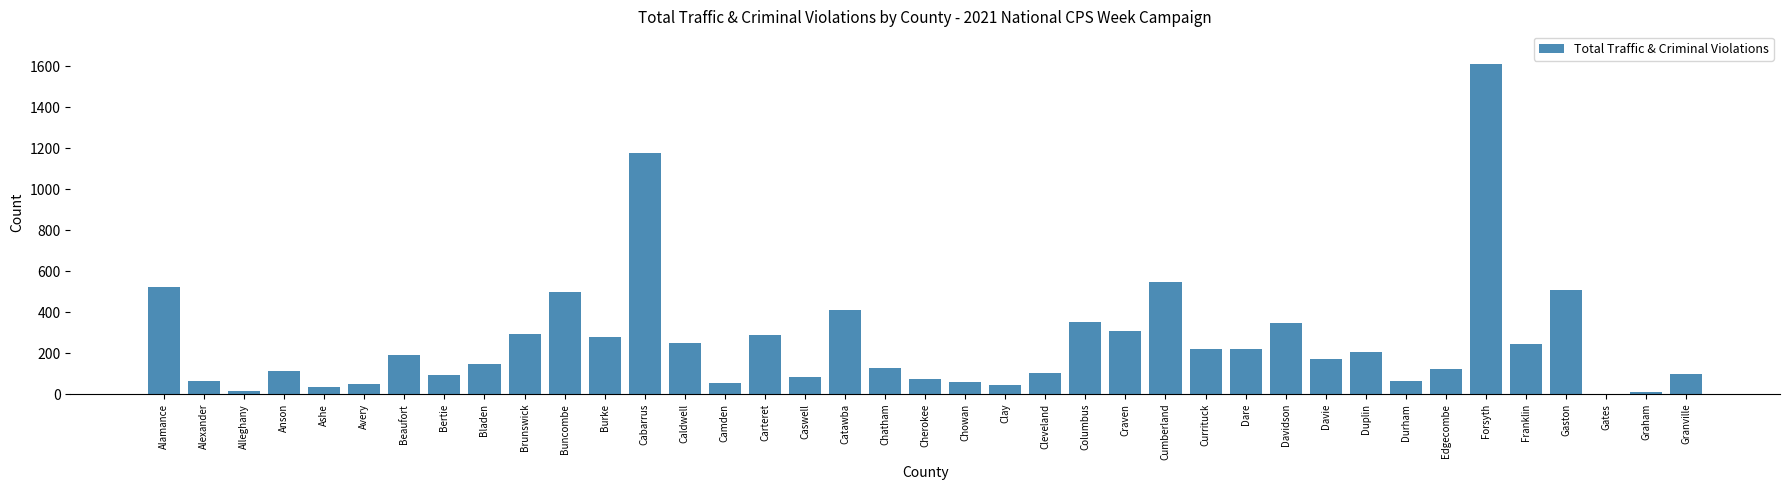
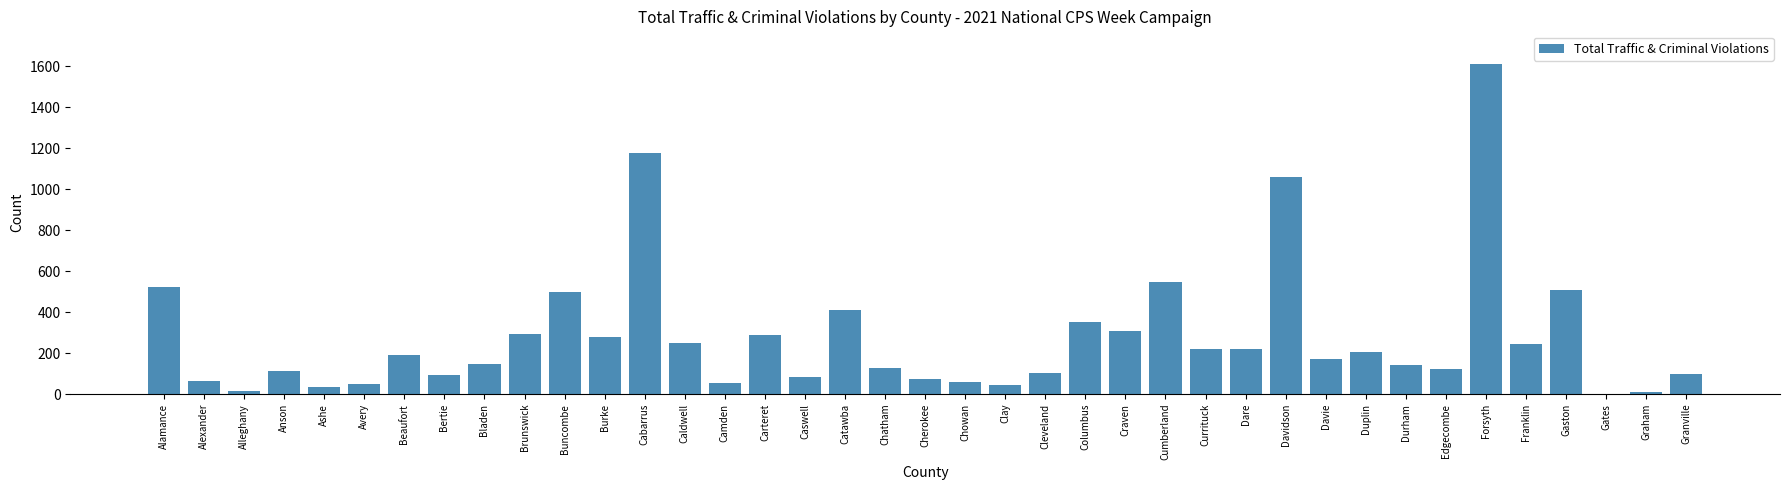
  {
    "Alamance": 520,
    "Alexander": 70,
    "Alleghany": 20,
    "Anson": 110,
    "Ashe": 40,
    "Avery": 50,
    "Beaufort": 190,
    "Bertie": 100,
    "Bladen": 150,
    "Brunswick": 290,
    "Buncombe": 500,
    "Burke": 280,
    "Cabarrus": 1180,
    "Caldwell": 250,
    "Camden": 60,
    "Carteret": 290,
    "Caswell": 80,
    "Catawba": 410,
    "Chatham": 130,
    "Cherokee": 80,
    "Chowan": 60,
    "Clay": 40,
    "Cleveland": 100,
    "Columbus": 350,
    "Craven": 310,
    "Cumberland": 550,
    "Currituck": 220,
    "Dare": 220,
-   "Davidson": 350,
+   "Davidson": 1060,
    "Davie": 170,
    "Duplin": 210,
-   "Durham": 60,
+   "Durham": 140,
    "Edgecombe": 120,
    "Forsyth": 1610,
    "Franklin": 250,
    "Gaston": 510,
    "Granville": 100
  }
